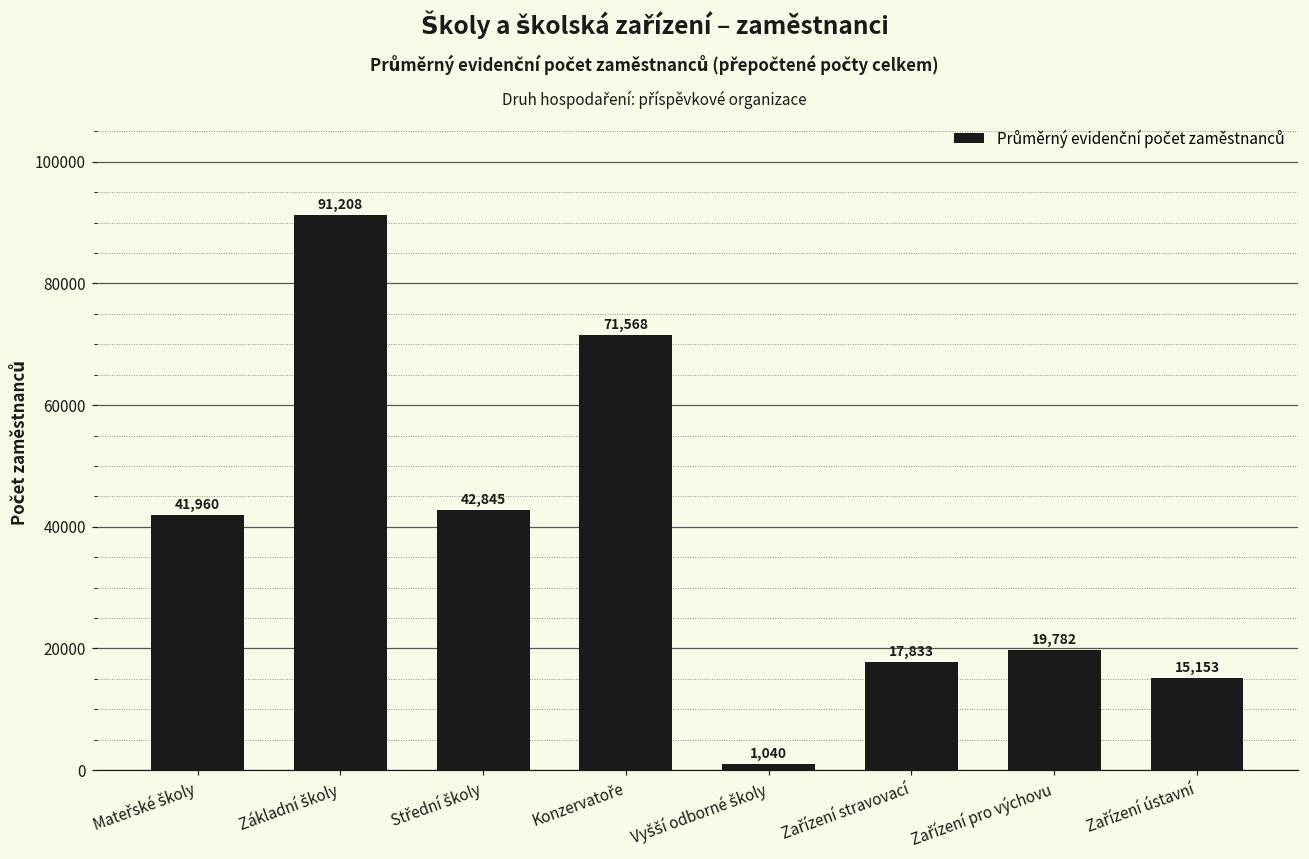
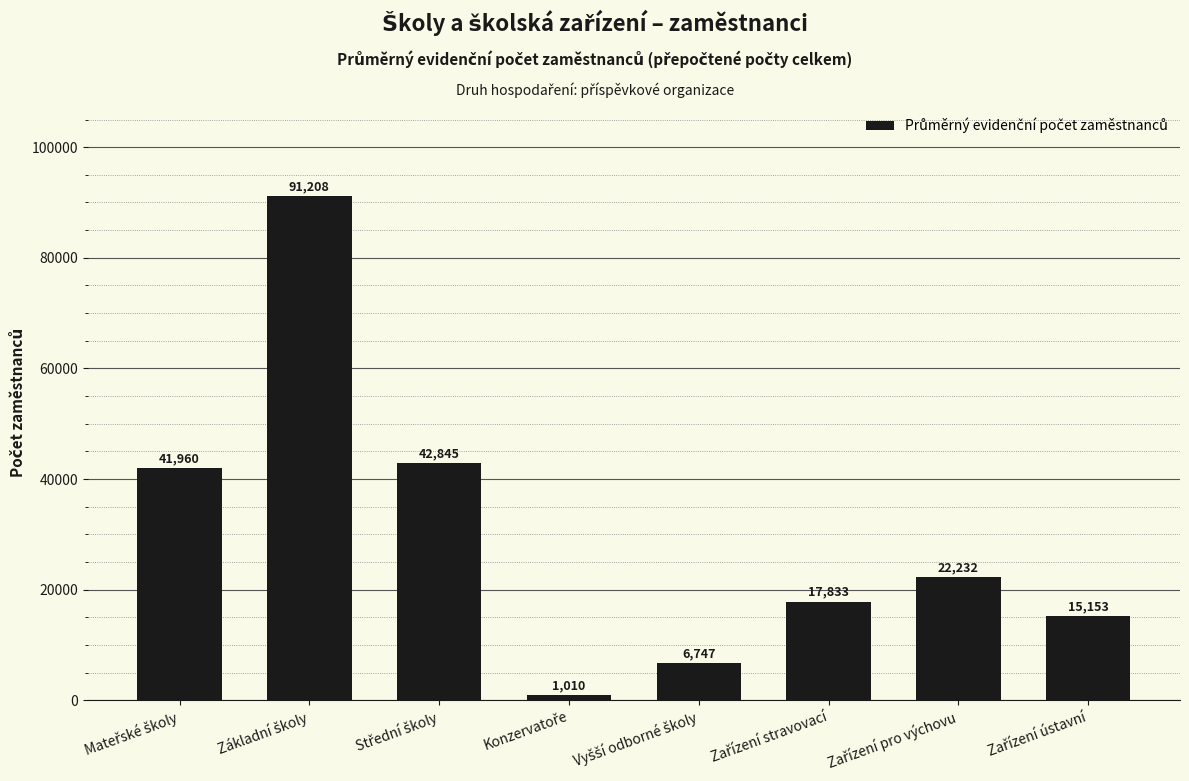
  {
    "Mateřské školy": "41,960",
    "Základní školy": "91,208",
    "Střední školy": "42,845",
-   "Konzervatoře": "71,568",
-   "Vyšší odborné školy": "1,040",
+   "Konzervatoře": "1,010",
+   "Vyšší odborné školy": "6,747",
    "Zařízení stravovací": "17,833",
-   "Zařízení pro výchovu": "19,782",
+   "Zařízení pro výchovu": "22,232",
    "Zařízení ústavní": "15,153"
  }
